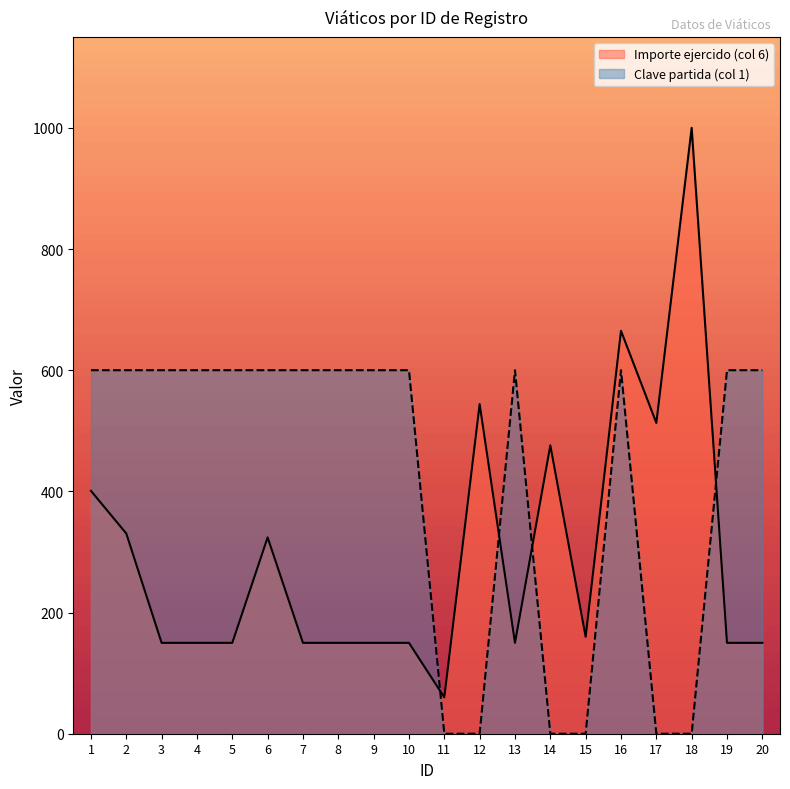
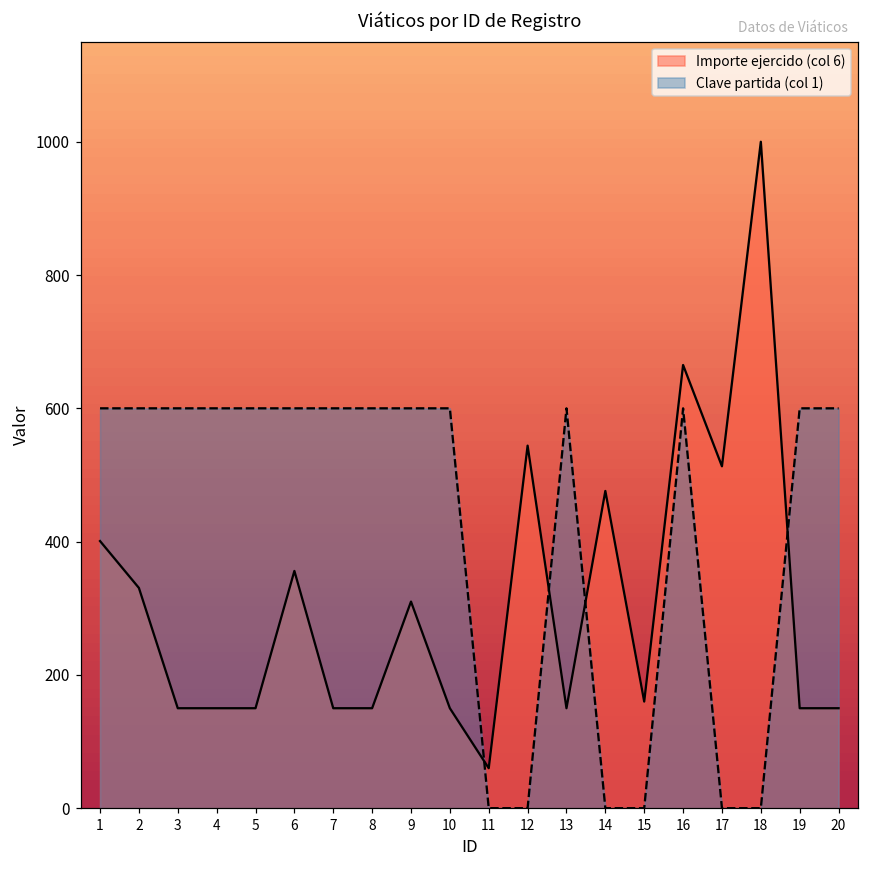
  {
    "Importe ejercido (col 6)": {
      "1": 400,
      "2": 330,
      "3": 150,
      "4": 150,
      "5": 150,
-     "6": 320,
+     "6": 360,
      "7": 150,
      "8": 150,
-     "9": 150,
+     "9": 310,
      "10": 150,
      "11": 60,
      "12": 540,
      "13": 150,
      "14": 480,
      "15": 160,
      "16": 670,
      "17": 510,
      "18": 1000,
      "19": 150,
      "20": 150
    },
    "Clave partida (col 1)": {
      "1": 600,
      "2": 600,
      "3": 600,
      "4": 600,
      "5": 600,
      "6": 600,
      "7": 600,
      "8": 600,
      "9": 600,
      "10": 600,
      "11": 0,
      "12": 0,
      "13": 600,
      "14": 0,
      "15": 0,
      "16": 600,
      "17": 0,
      "18": 0,
      "19": 600,
      "20": 600
    }
  }
